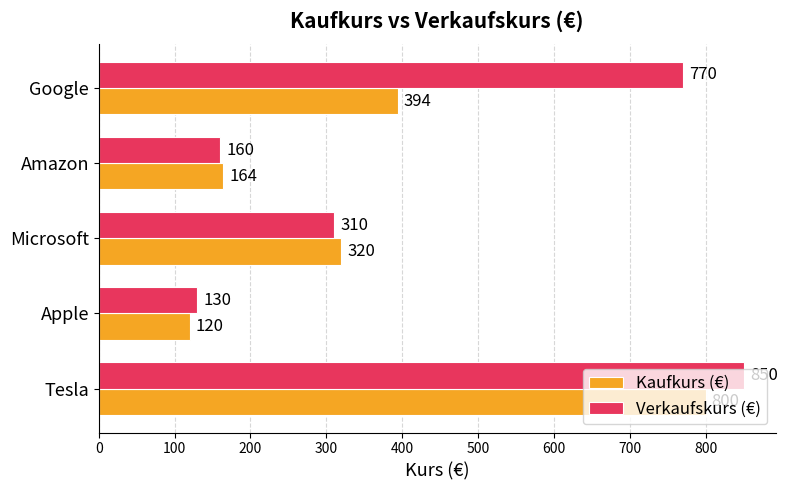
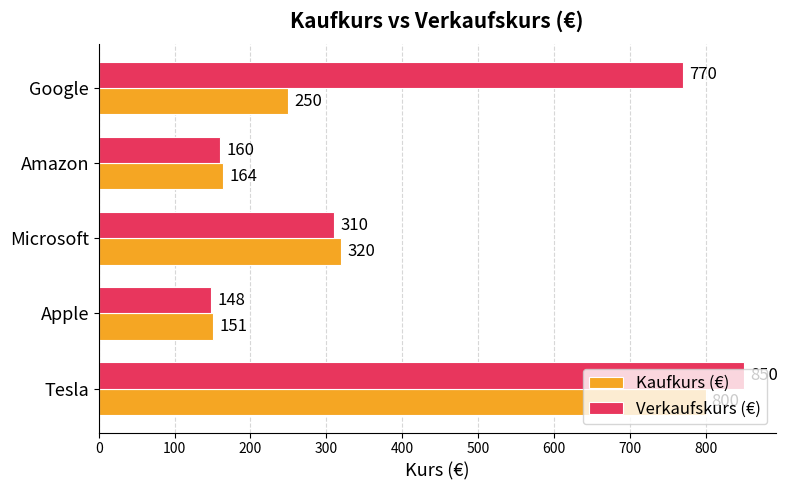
  {
    "Kaufkurs (€)": {
-     "Google": 394,
+     "Google": 250,
      "Amazon": 164,
      "Microsoft": 320,
-     "Apple": 120
+     "Apple": 151
    },
    "Verkaufskurs (€)": {
      "Google": 770,
      "Amazon": 160,
      "Microsoft": 310,
-     "Apple": 130
+     "Apple": 148
    }
  }
